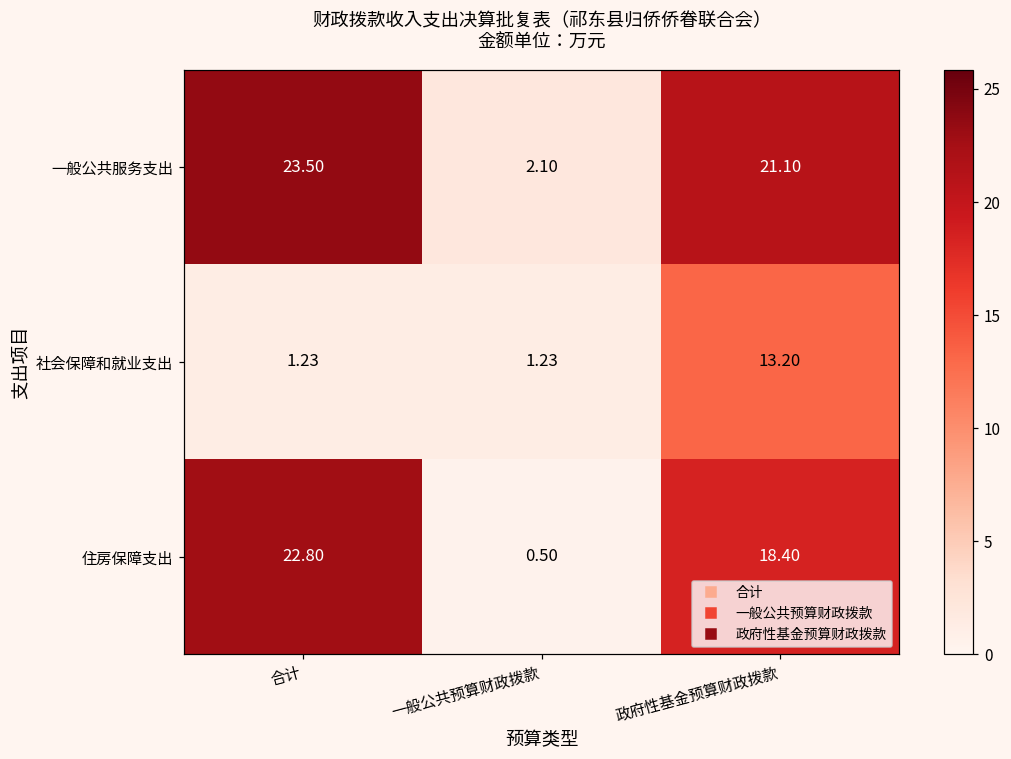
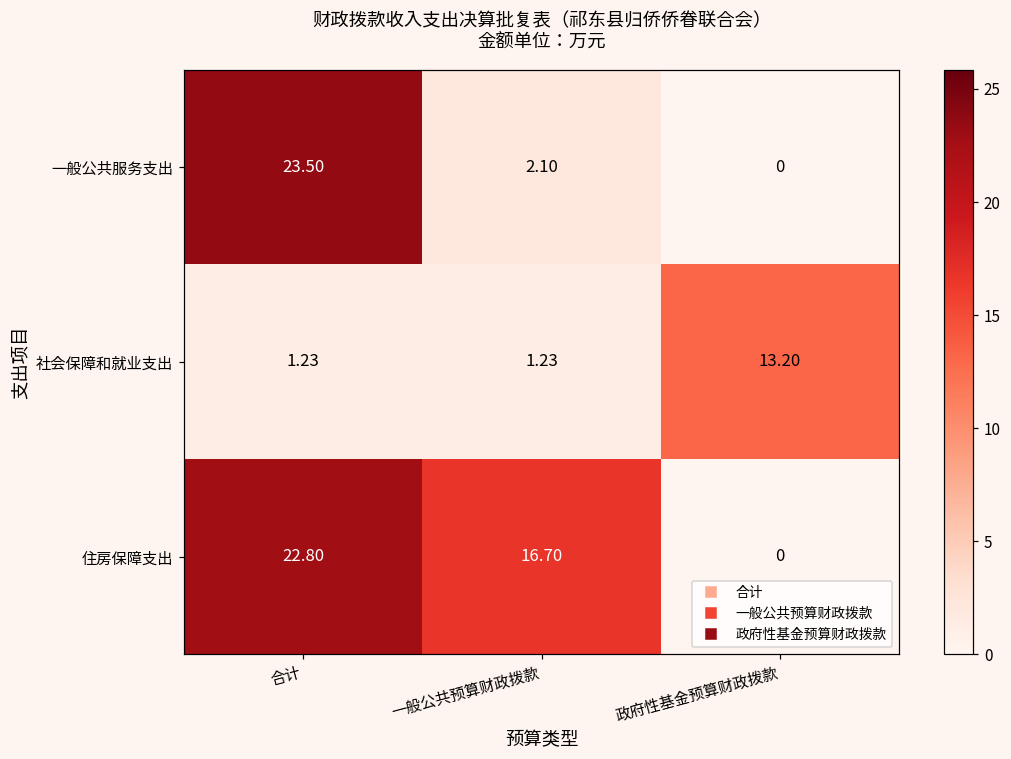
  {
    "一般公共服务支出": {
      "合计": 23.50,
      "一般公共预算财政拨款": 2.10,
-     "政府性基金预算财政拨款": 21.10
+     "政府性基金预算财政拨款": 0
    },
    "社会保障和就业支出": {
      "合计": 1.23,
      "一般公共预算财政拨款": 1.23,
      "政府性基金预算财政拨款": 13.20
    },
    "住房保障支出": {
      "合计": 22.80,
-     "一般公共预算财政拨款": 0.50,
-     "政府性基金预算财政拨款": 18.40
+     "一般公共预算财政拨款": 16.70,
+     "政府性基金预算财政拨款": 0
    }
  }
